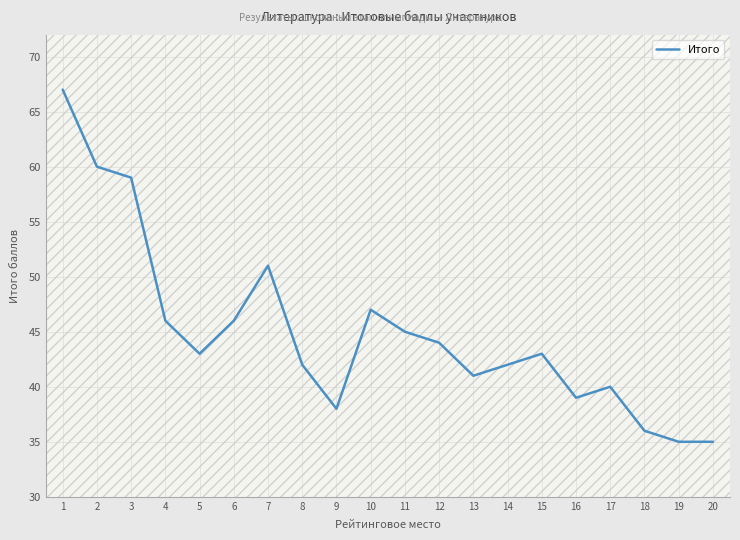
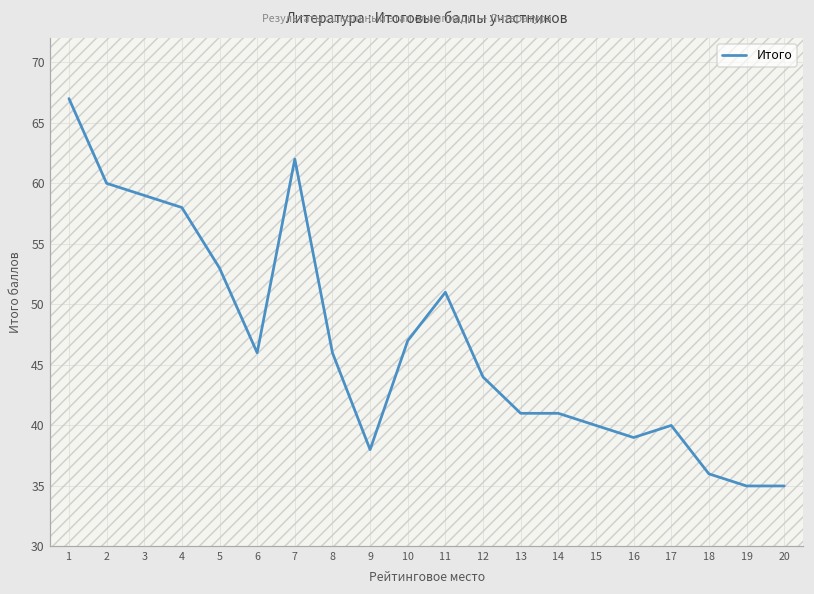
  {
    "1": 67,
    "2": 60,
    "3": 59,
-   "4": 46,
-   "5": 43,
+   "4": 58,
+   "5": 53,
    "6": 46,
-   "7": 51,
-   "8": 42,
+   "7": 62,
+   "8": 46,
    "9": 38,
    "10": 47,
-   "11": 45,
+   "11": 51,
    "12": 44,
    "13": 41,
-   "14": 42,
-   "15": 43,
+   "14": 41,
+   "15": 40,
    "16": 39,
    "17": 40,
    "18": 36,
    "19": 35,
    "20": 35
  }
